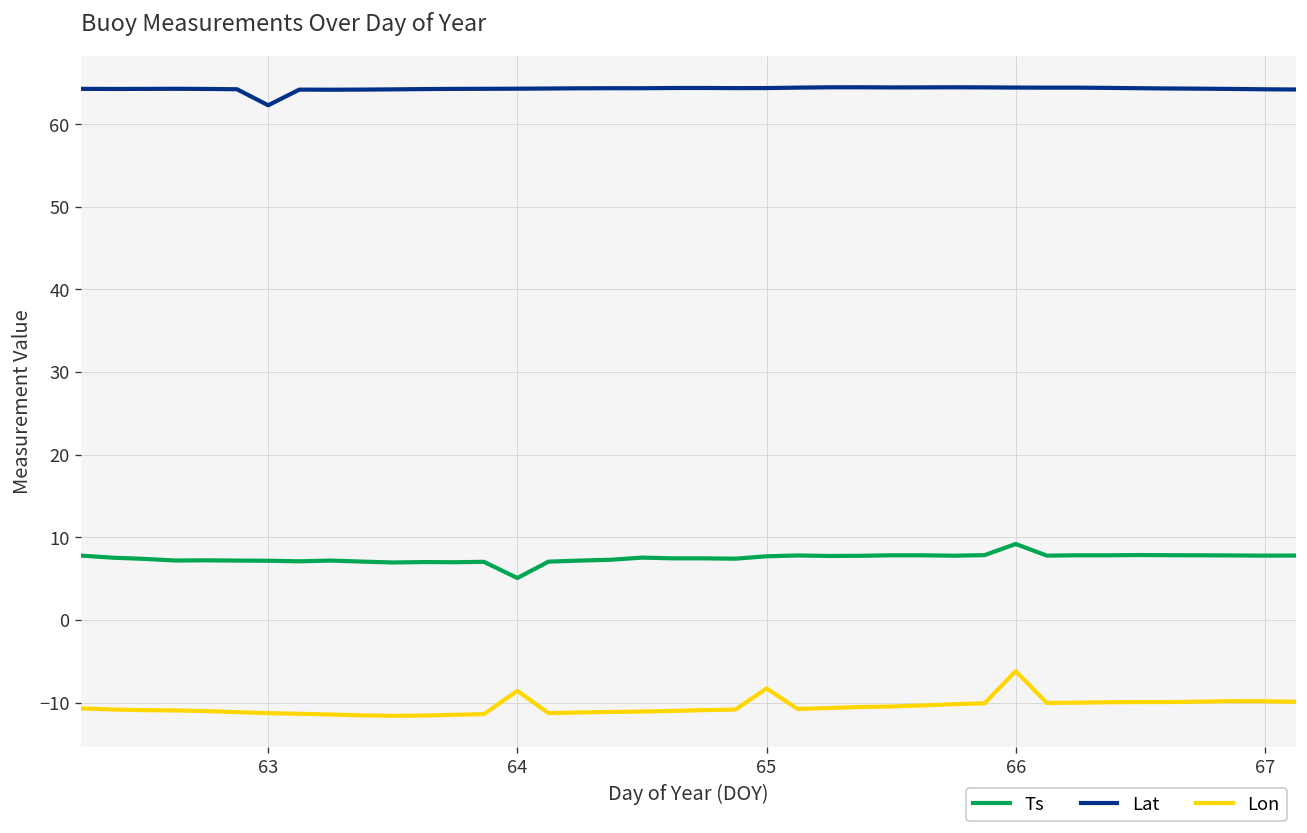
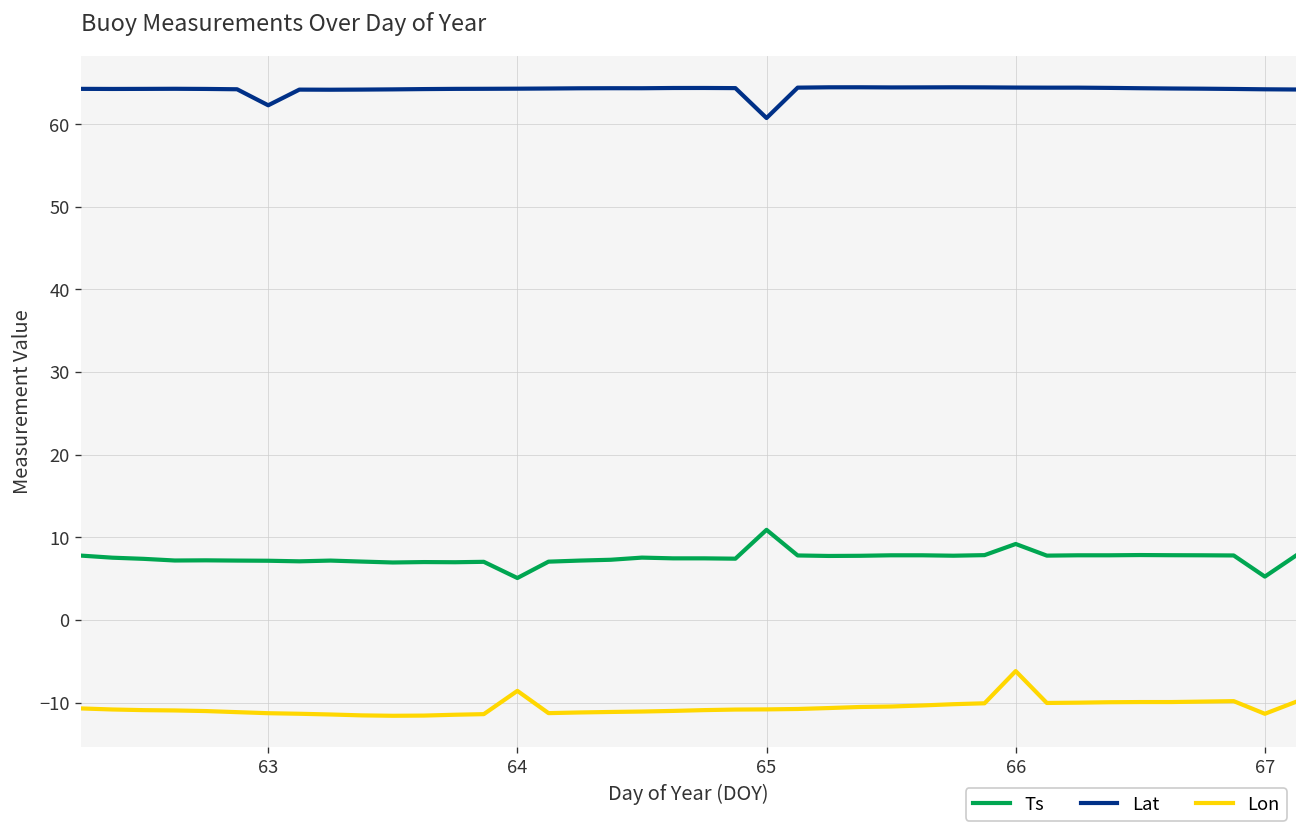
  {
    "Ts": {
      "63": 7,
      "64": 5,
-     "65": 8,
+     "65": 11,
      "66": 9,
-     "67": 8
+     "67": 5
    },
    "Lat": {
      "63": 62,
      "64": 64,
-     "65": 64,
+     "65": 61,
      "66": 64,
      "67": 64
    },
    "Lon": {
      "63": -11,
      "64": -9,
-     "65": -8,
+     "65": -11,
      "66": -6,
-     "67": -10
+     "67": -11
    }
  }
